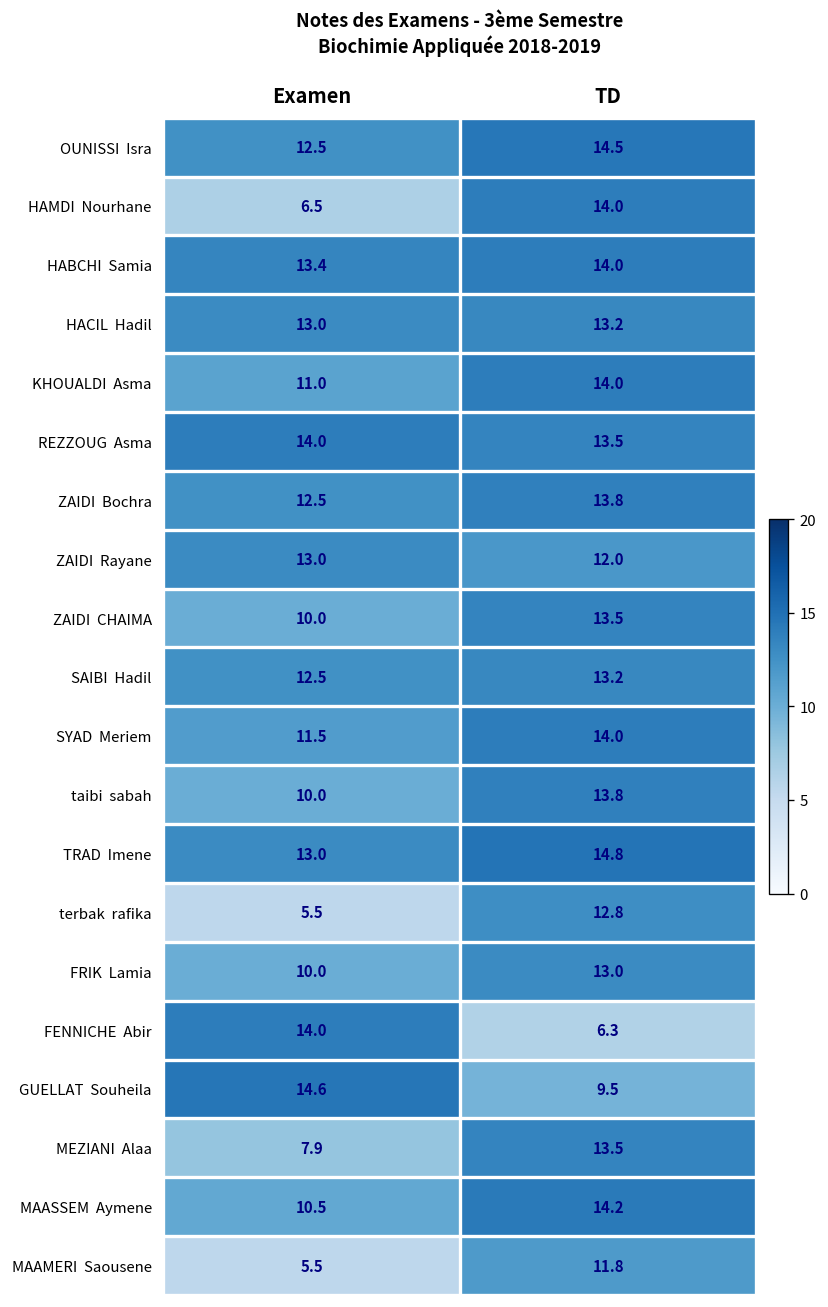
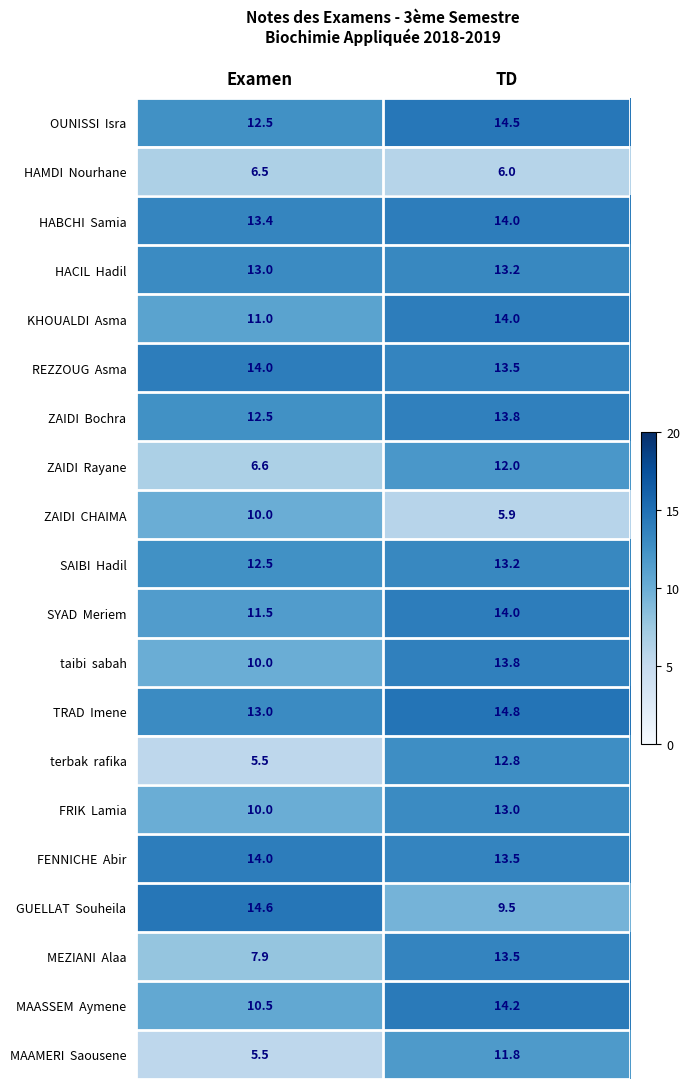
  {
    "OUNISSI Isra": {
      "Examen": 12.5,
      "TD": 14.5
    },
    "HAMDI Nourhane": {
      "Examen": 6.5,
-     "TD": 14.0
+     "TD": 6.0
    },
    "HABCHI Samia": {
      "Examen": 13.4,
      "TD": 14.0
    },
    "HACIL Hadil": {
      "Examen": 13.0,
      "TD": 13.2
    },
    "KHOUALDI Asma": {
      "Examen": 11.0,
      "TD": 14.0
    },
    "REZZOUG Asma": {
      "Examen": 14.0,
      "TD": 13.5
    },
    "ZAIDI Bochra": {
      "Examen": 12.5,
      "TD": 13.8
    },
    "ZAIDI Rayane": {
-     "Examen": 13.0,
+     "Examen": 6.6,
      "TD": 12.0
    },
    "ZAIDI CHAIMA": {
      "Examen": 10.0,
-     "TD": 13.5
+     "TD": 5.9
    },
    "SAIBI Hadil": {
      "Examen": 12.5,
      "TD": 13.2
    },
    "SYAD Meriem": {
      "Examen": 11.5,
      "TD": 14.0
    },
    "taibi sabah": {
      "Examen": 10.0,
      "TD": 13.8
    },
    "TRAD Imene": {
      "Examen": 13.0,
      "TD": 14.8
    },
    "terbak rafika": {
      "Examen": 5.5,
      "TD": 12.8
    },
    "FRIK Lamia": {
      "Examen": 10.0,
      "TD": 13.0
    },
    "FENNICHE Abir": {
      "Examen": 14.0,
-     "TD": 6.3
+     "TD": 13.5
    },
    "GUELLAT Souheila": {
      "Examen": 14.6,
      "TD": 9.5
    },
    "MEZIANI Alaa": {
      "Examen": 7.9,
      "TD": 13.5
    },
    "MAASSEM Aymene": {
      "Examen": 10.5,
      "TD": 14.2
    },
    "MAAMERI Saousene": {
      "Examen": 5.5,
      "TD": 11.8
    }
  }
